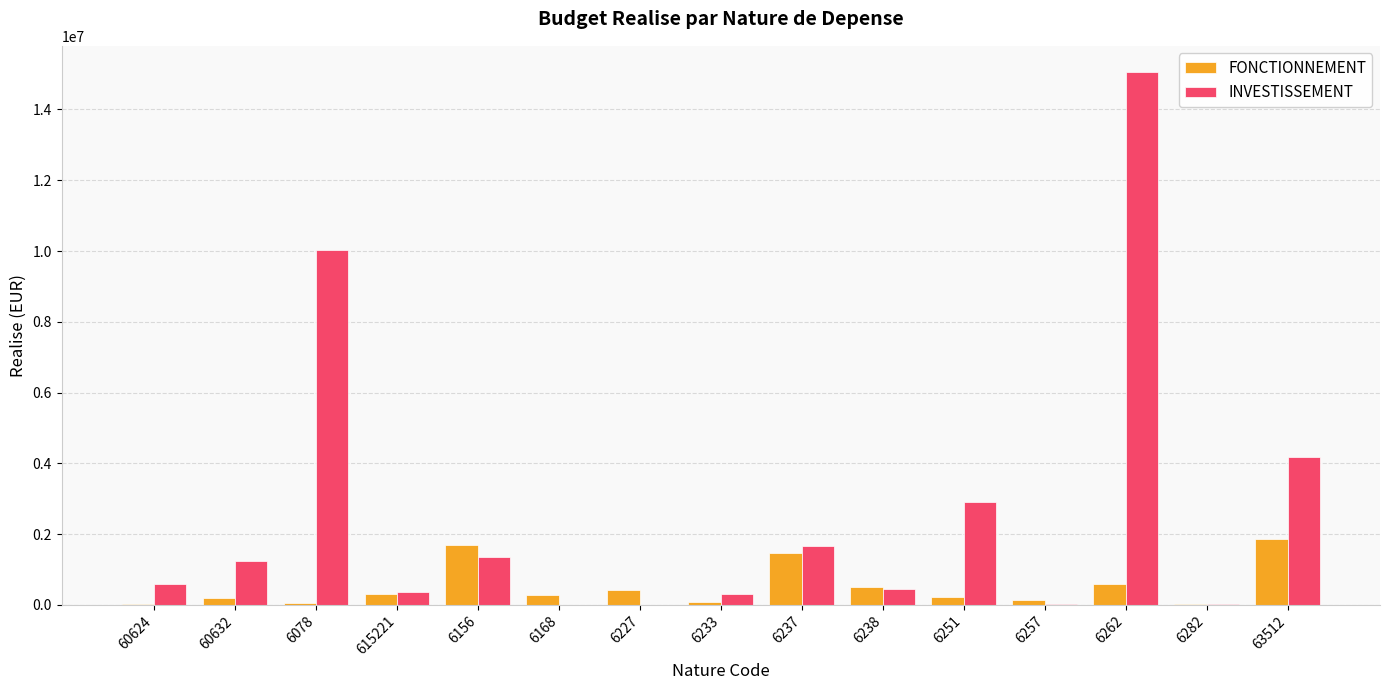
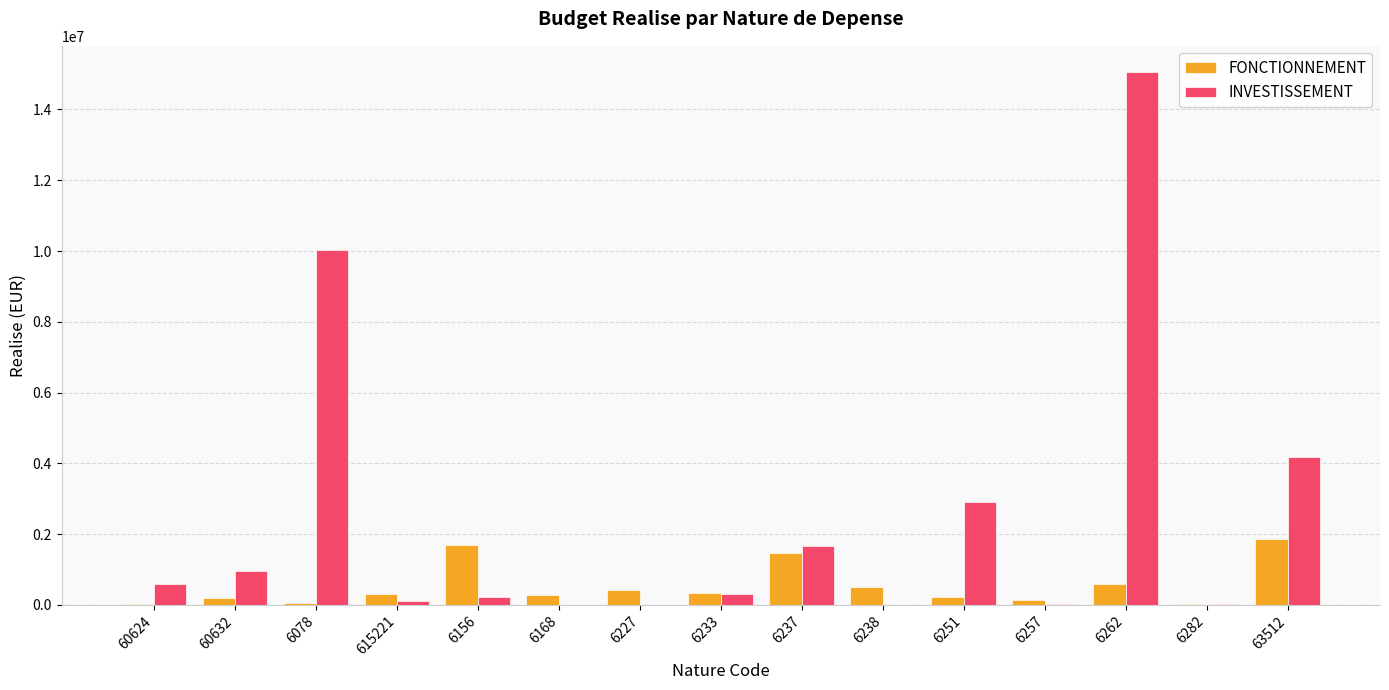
  {
    "FONCTIONNEMENT": {
      "60632": 200000,
      "615221": 300000,
      "6156": 1700000,
      "6168": 300000,
      "6227": 400000,
-     "6233": 100000,
+     "6233": 300000,
      "6237": 1500000,
      "6238": 500000,
      "6251": 200000,
      "6257": 100000,
      "6262": 600000,
      "63512": 1900000
    },
    "INVESTISSEMENT": {
      "60624": 600000,
-     "60632": 1200000,
+     "60632": 1000000,
      "6078": 10000000,
-     "615221": 400000,
-     "6156": 1400000,
+     "615221": 100000,
+     "6156": 200000,
      "6168": 0,
      "6227": 0,
      "6233": 300000,
      "6237": 1700000,
-     "6238": 500000,
+     "6238": 0,
      "6251": 2900000,
      "6262": 15000000,
      "63512": 4200000
    }
  }
